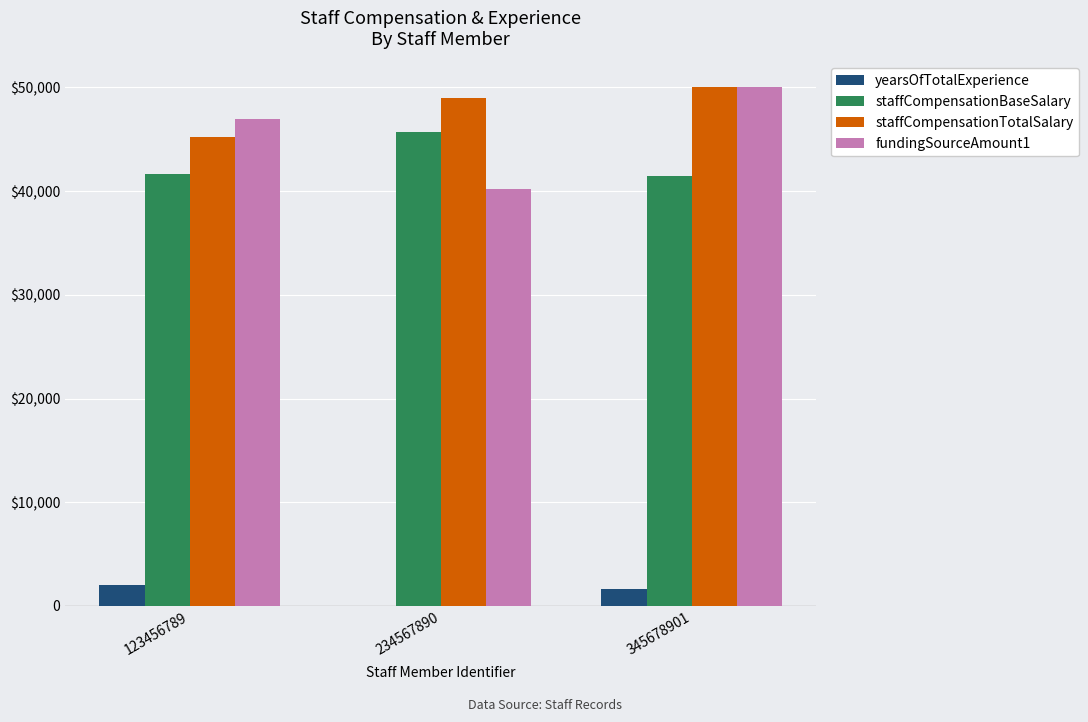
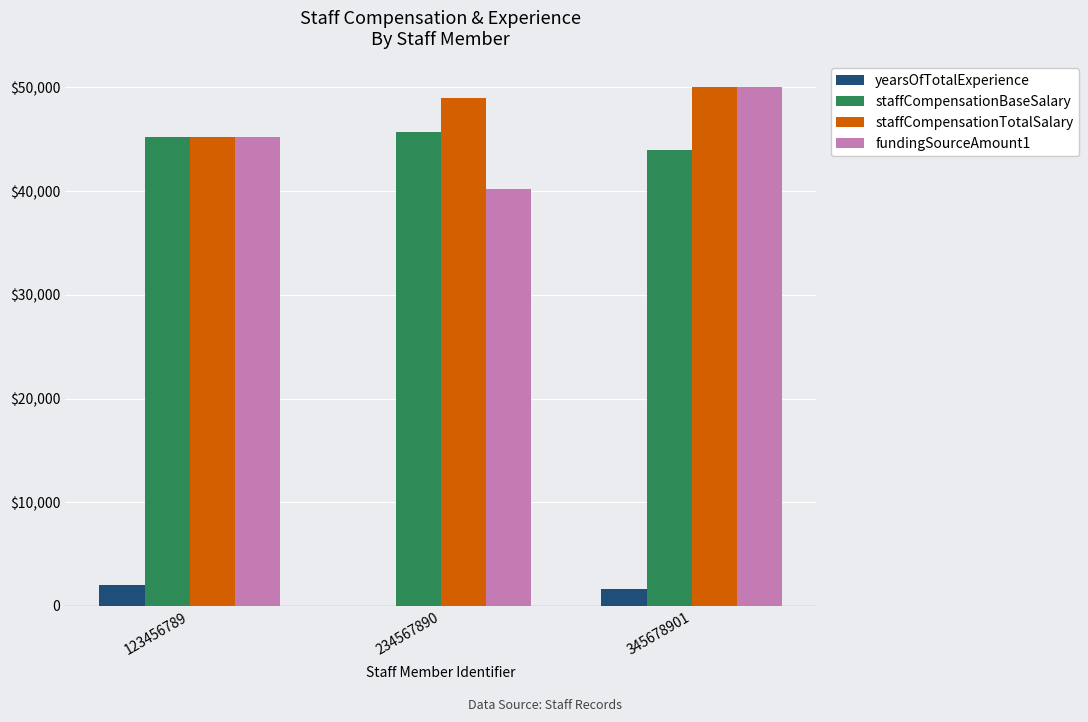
  {
    "yearsOfTotalExperience": {
      "123456789": "$2,000",
      "345678901": "$1,700"
    },
    "staffCompensationBaseSalary": {
-     "123456789": "$41,700",
+     "123456789": "$45,300",
      "234567890": "$45,700",
-     "345678901": "$41,500"
+     "345678901": "$44,000"
    },
    "staffCompensationTotalSalary": {
      "123456789": "$45,300",
      "234567890": "$49,000",
      "345678901": "$50,000"
    },
    "fundingSourceAmount1": {
-     "123456789": "$46,900",
+     "123456789": "$45,300",
      "234567890": "$40,200",
      "345678901": "$50,000"
    }
  }
